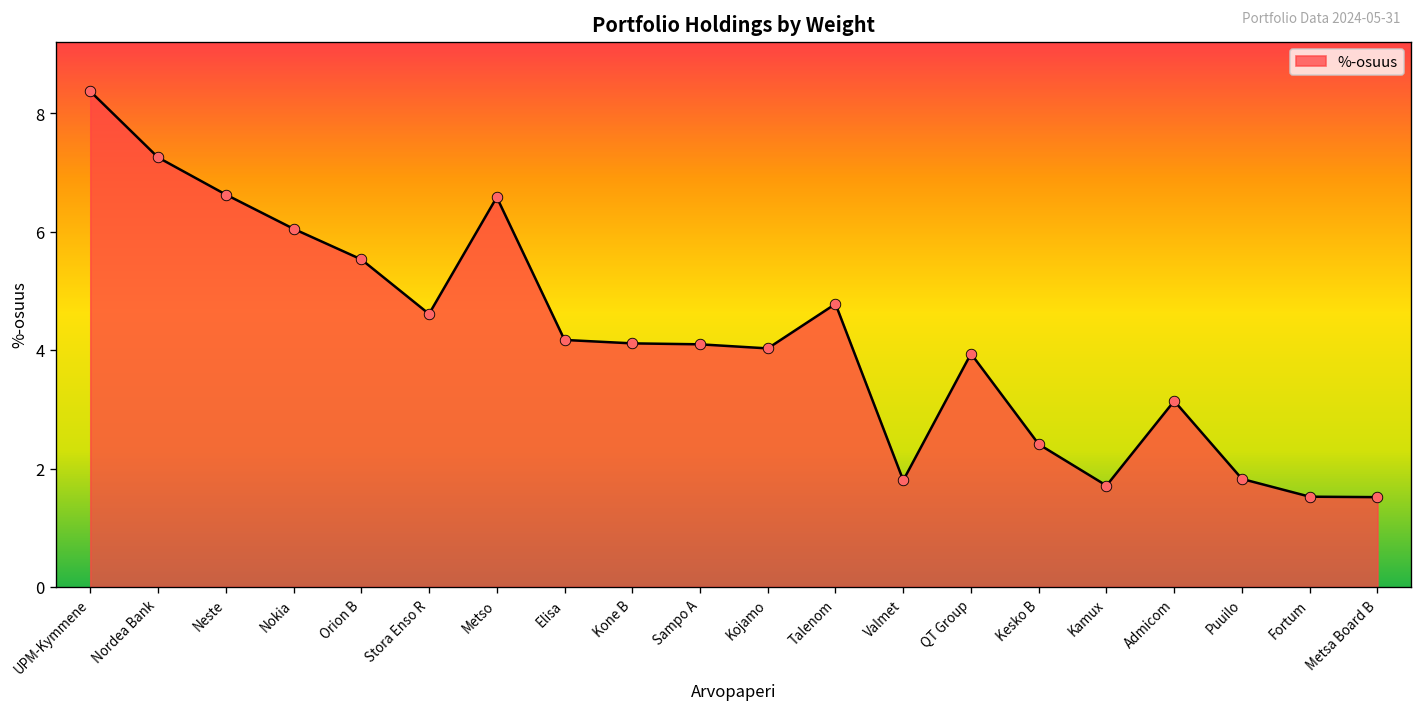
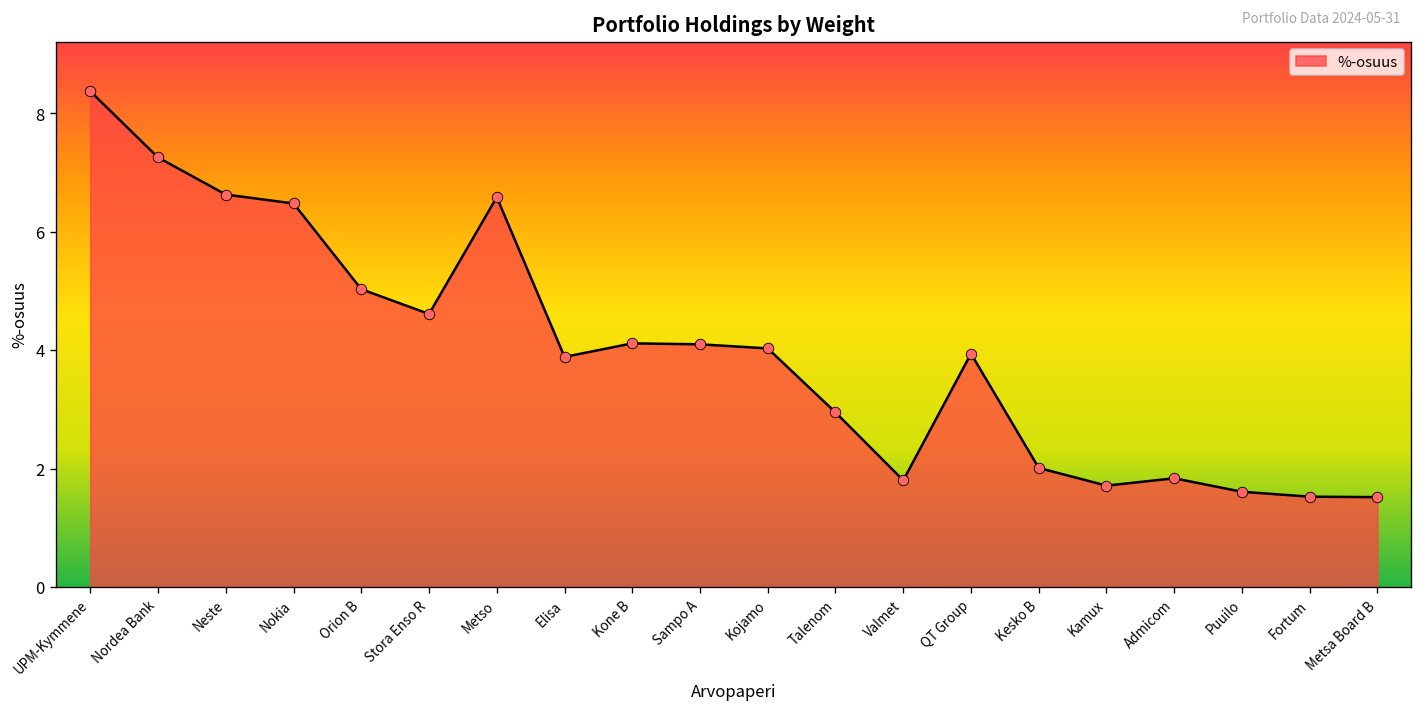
  {
    "UPM-Kymmene": 8.4,
    "Nordea Bank": 7.3,
    "Neste": 6.6,
-   "Nokia": 6.1,
-   "Orion B": 5.5,
+   "Nokia": 6.5,
+   "Orion B": 5.0,
    "Stora Enso R": 4.6,
    "Metso": 6.6,
-   "Elisa": 4.2,
+   "Elisa": 3.9,
    "Kone B": 4.1,
    "Sampo A": 4.1,
    "Kojamo": 4.0,
-   "Talenom": 4.8,
+   "Talenom": 2.9,
    "Valmet": 1.8,
    "QT Group": 3.9,
-   "Kesko B": 2.4,
+   "Kesko B": 2.0,
    "Kamux": 1.7,
-   "Admicom": 3.1,
-   "Puuilo": 1.8,
+   "Admicom": 1.8,
+   "Puuilo": 1.6,
    "Fortum": 1.5,
    "Metsa Board B": 1.5
  }
